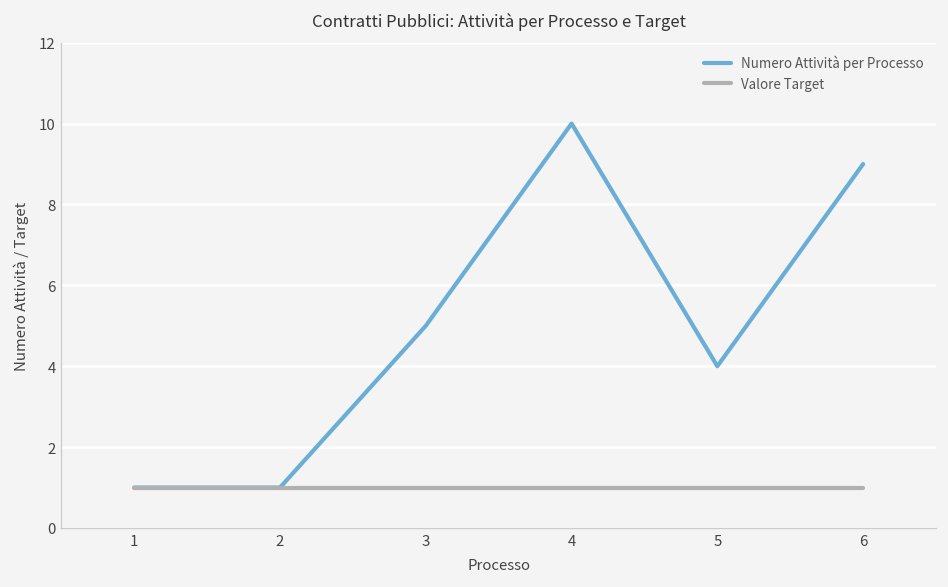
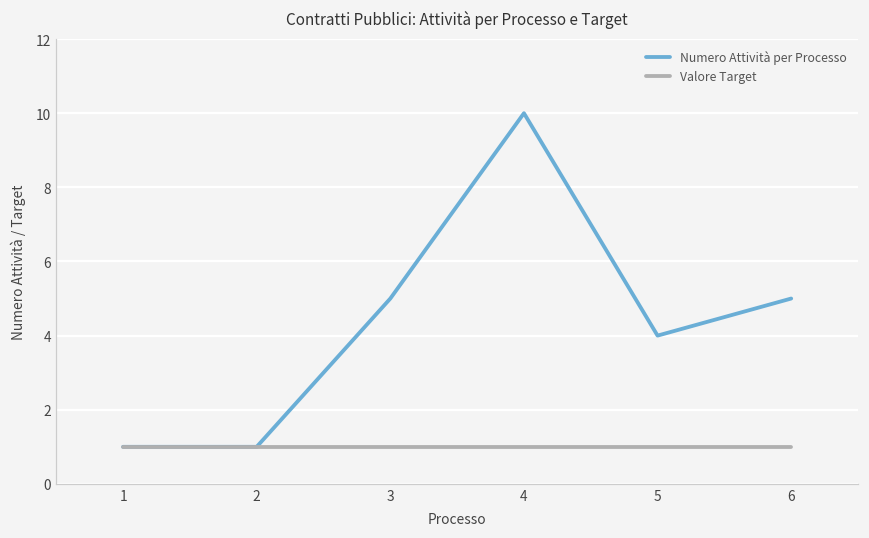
  {
    "Numero Attività per Processo": {
      "3": 5,
      "4": 10,
      "5": 4,
-     "6": 9
+     "6": 5
    },
    "Valore Target": {
      "3": 1,
      "4": 1,
      "5": 1,
      "6": 1
    }
  }
